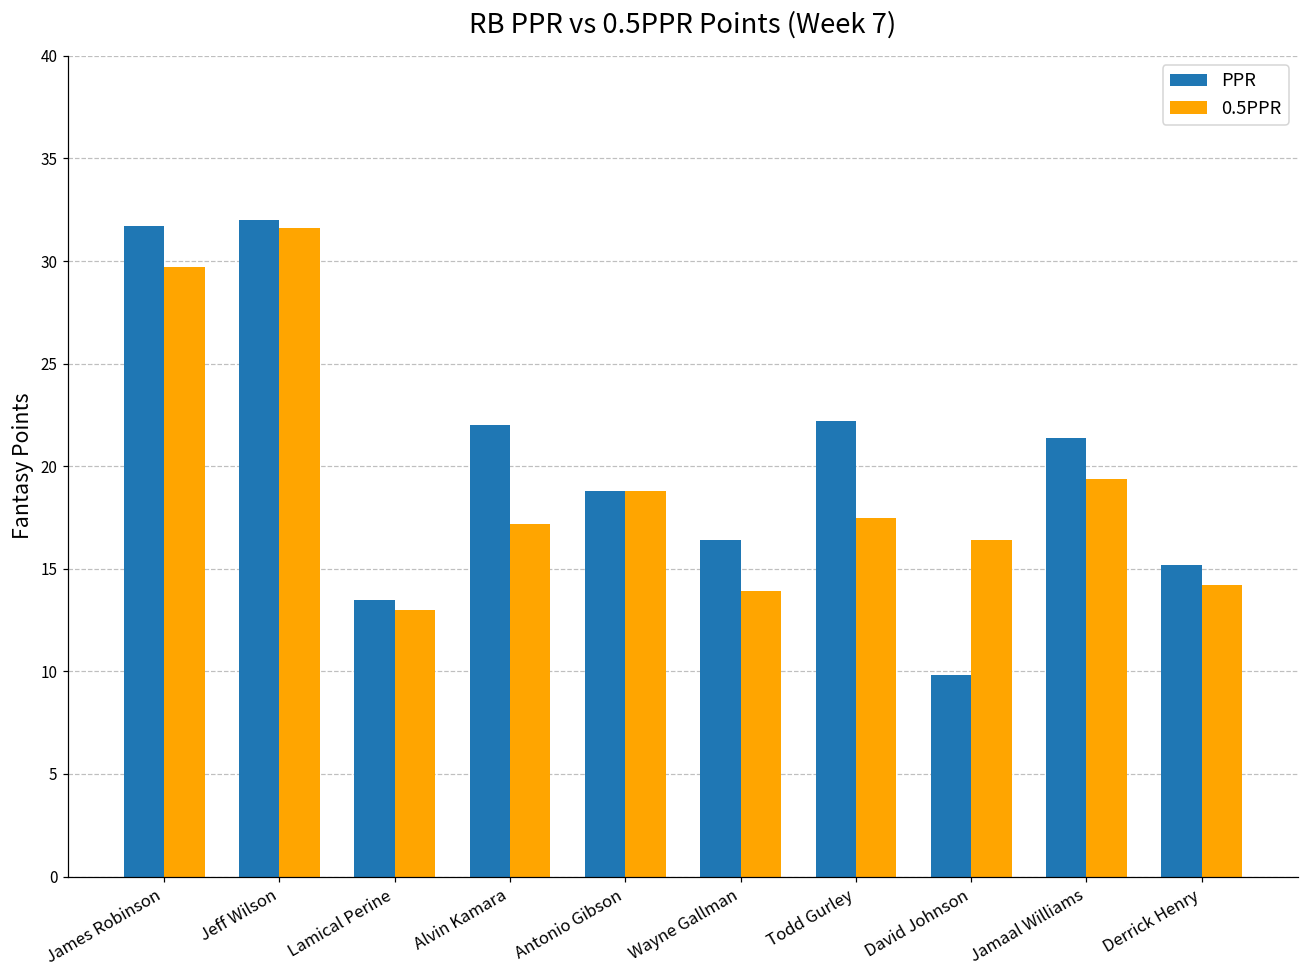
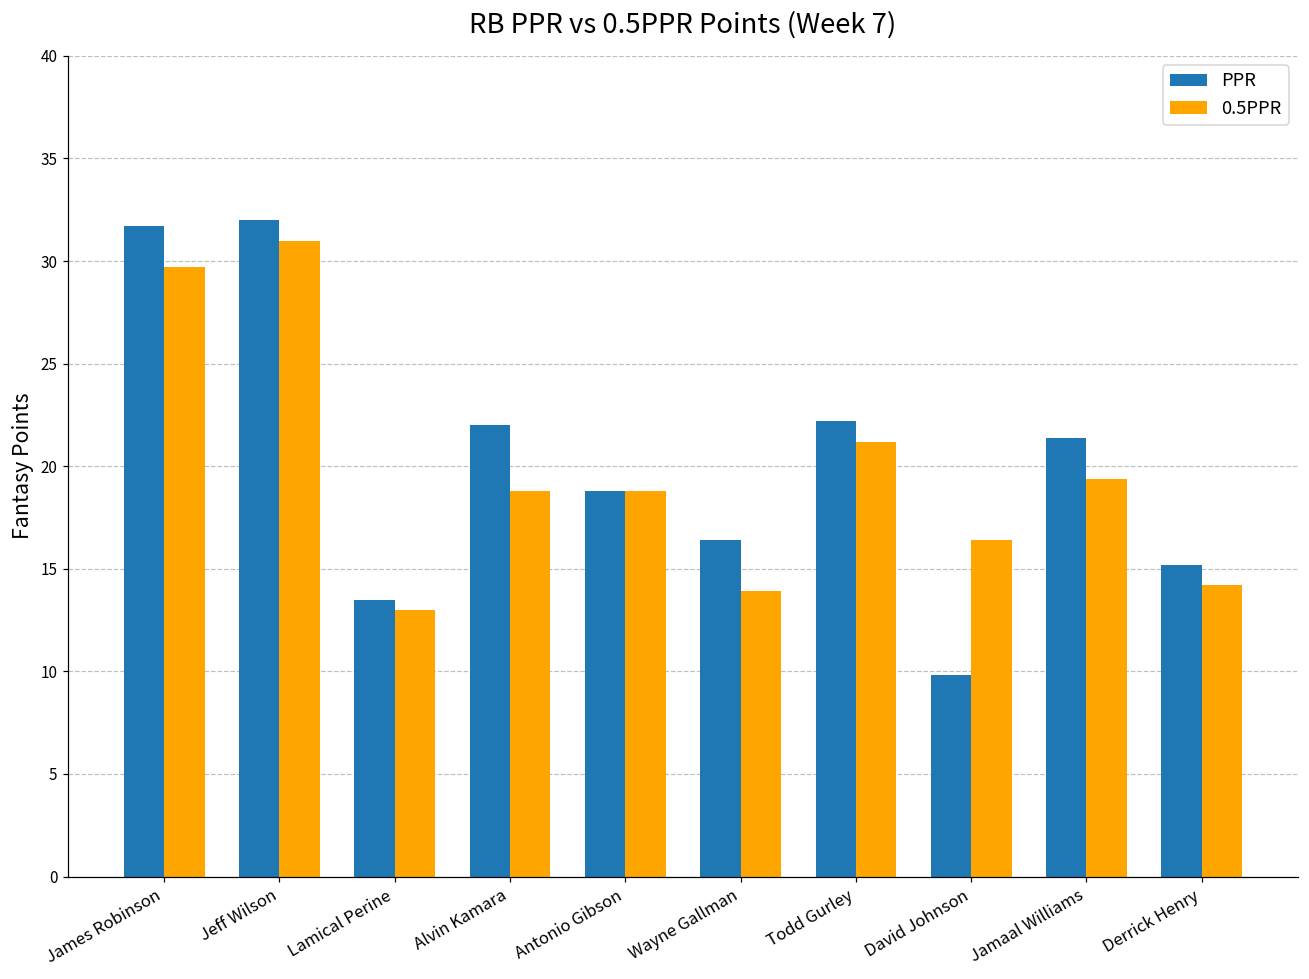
  {
    "PPR": {
      "James Robinson": 31.7,
      "Jeff Wilson": 32.0,
      "Lamical Perine": 13.5,
      "Alvin Kamara": 22.0,
      "Antonio Gibson": 18.8,
      "Wayne Gallman": 16.4,
      "Todd Gurley": 22.2,
      "David Johnson": 9.8,
      "Jamaal Williams": 21.4,
      "Derrick Henry": 15.2
    },
    "0.5PPR": {
      "James Robinson": 29.7,
-     "Jeff Wilson": 31.6,
+     "Jeff Wilson": 31.0,
      "Lamical Perine": 13.0,
-     "Alvin Kamara": 17.2,
+     "Alvin Kamara": 18.8,
      "Antonio Gibson": 18.8,
      "Wayne Gallman": 13.9,
-     "Todd Gurley": 17.5,
+     "Todd Gurley": 21.2,
      "David Johnson": 16.4,
      "Jamaal Williams": 19.4,
      "Derrick Henry": 14.2
    }
  }
